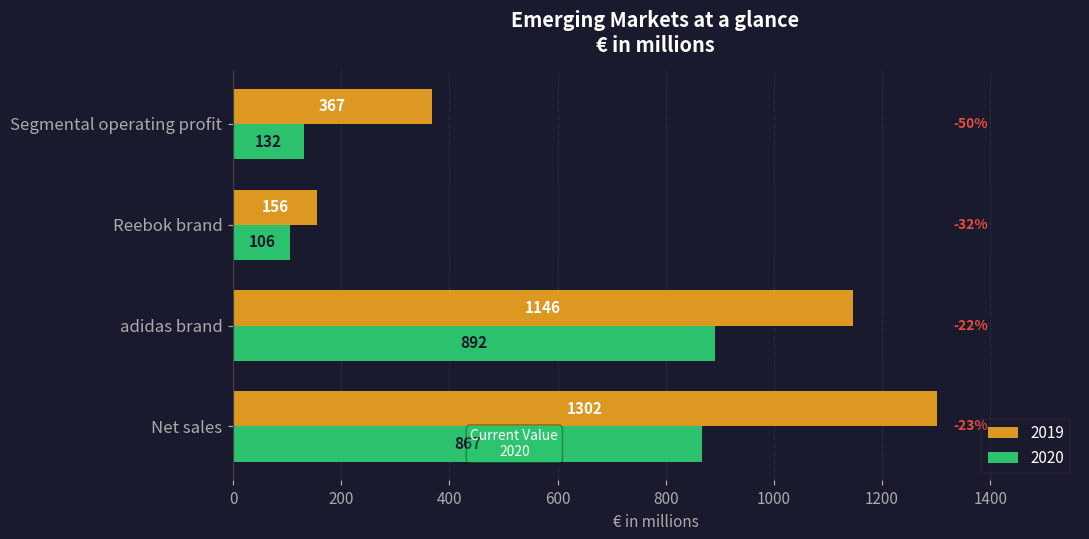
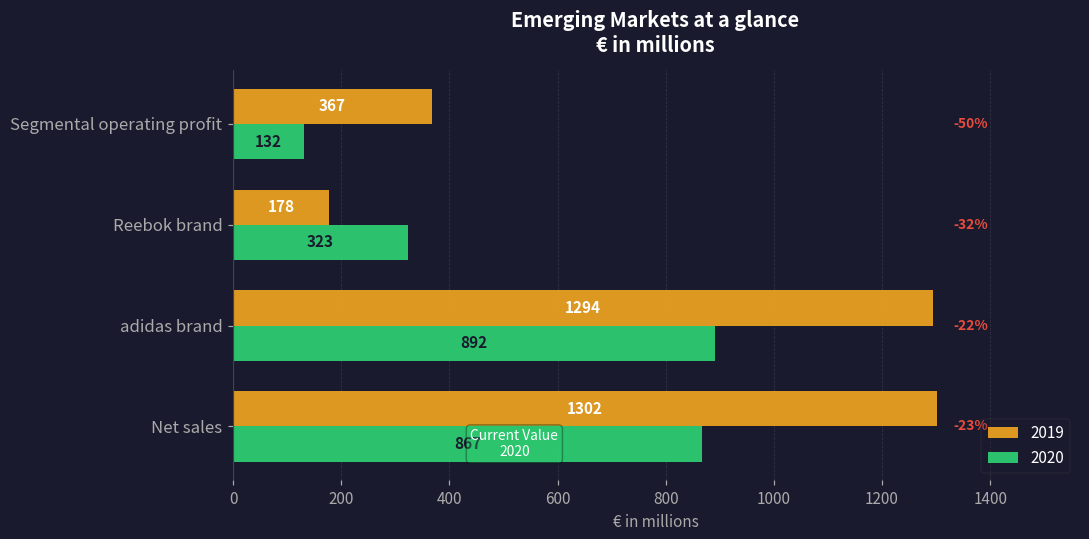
  {
    "2019": {
      "Segmental operating profit": 367,
-     "Reebok brand": 156,
-     "adidas brand": 1146,
+     "Reebok brand": 178,
+     "adidas brand": 1294,
      "Net sales": 1302
    },
    "2020": {
      "Segmental operating profit": 132,
-     "Reebok brand": 106,
+     "Reebok brand": 323,
      "adidas brand": 892
    }
  }
